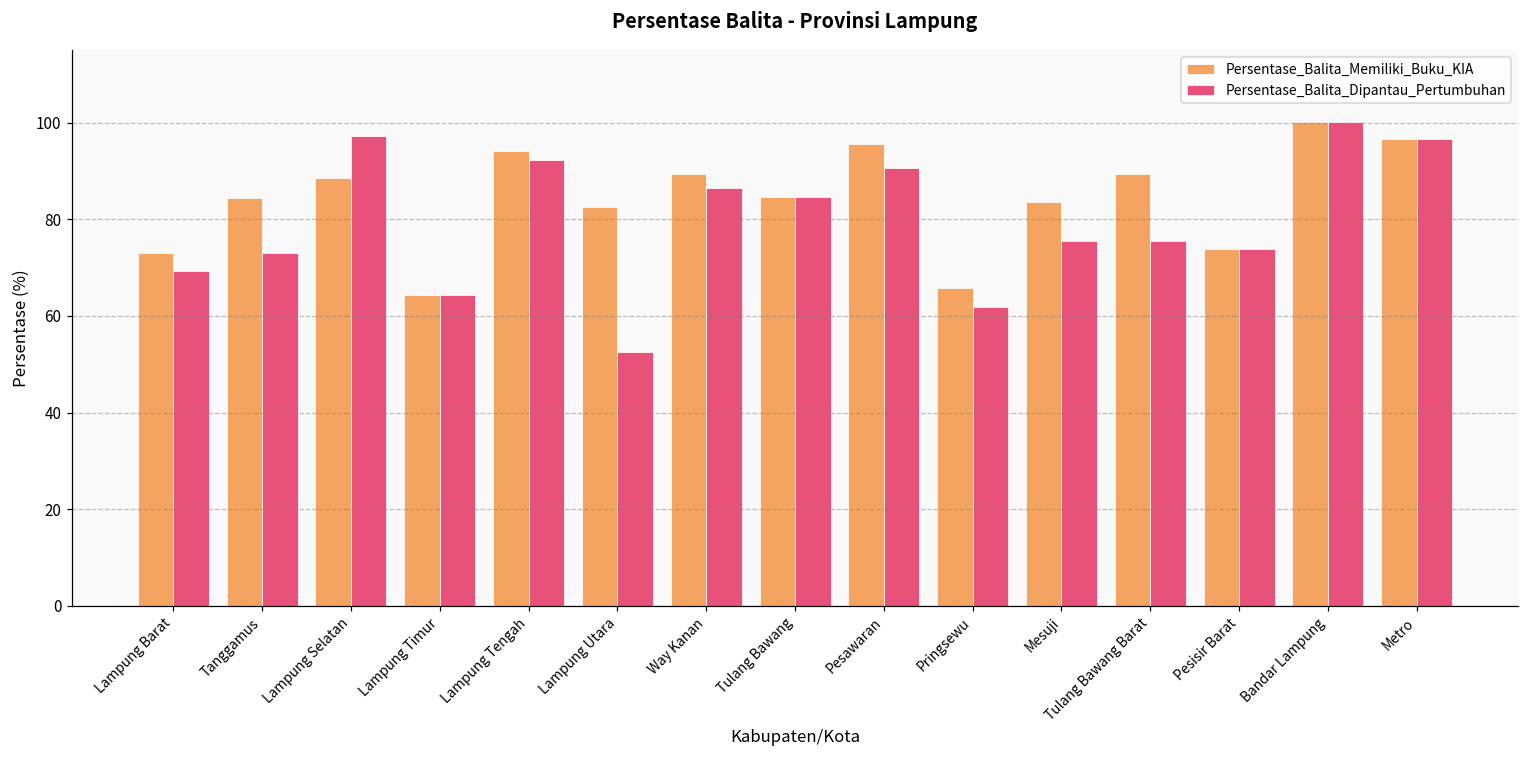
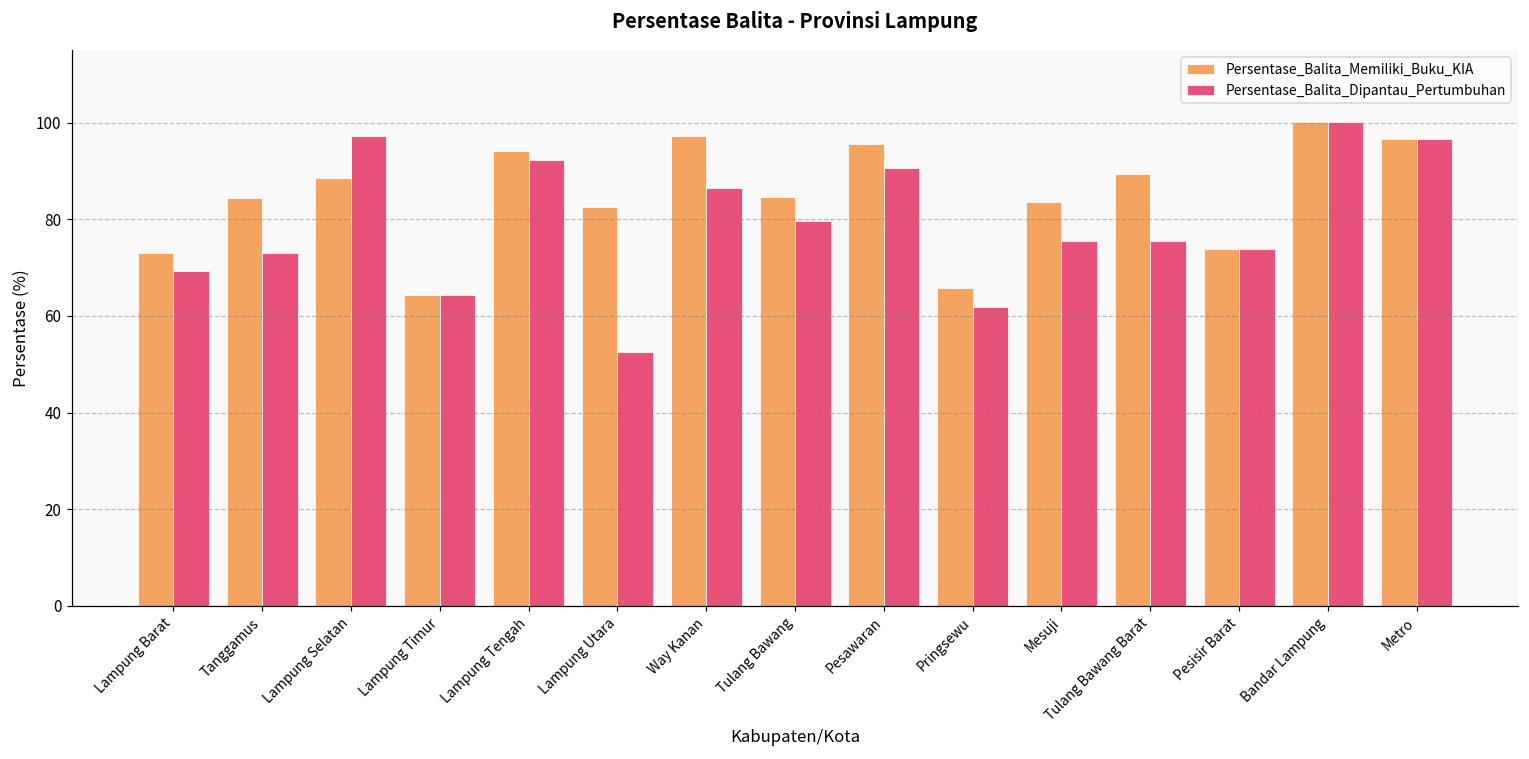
  {
    "Persentase_Balita_Memiliki_Buku_KIA": {
      "Lampung Barat": 73,
      "Tanggamus": 84,
      "Lampung Selatan": 89,
      "Lampung Timur": 64,
      "Lampung Tengah": 94,
      "Lampung Utara": 83,
-     "Way Kanan": 89,
+     "Way Kanan": 97,
      "Tulang Bawang": 85,
      "Pesawaran": 96,
      "Pringsewu": 66,
      "Mesuji": 84,
      "Tulang Bawang Barat": 89,
      "Pesisir Barat": 74,
      "Bandar Lampung": 100,
      "Metro": 97
    },
    "Persentase_Balita_Dipantau_Pertumbuhan": {
      "Lampung Barat": 69,
      "Tanggamus": 73,
      "Lampung Selatan": 97,
      "Lampung Timur": 64,
      "Lampung Tengah": 92,
      "Lampung Utara": 53,
      "Way Kanan": 86,
-     "Tulang Bawang": 85,
+     "Tulang Bawang": 80,
      "Pesawaran": 91,
      "Pringsewu": 62,
      "Mesuji": 76,
      "Tulang Bawang Barat": 76,
      "Pesisir Barat": 74,
      "Bandar Lampung": 100,
      "Metro": 97
    }
  }
